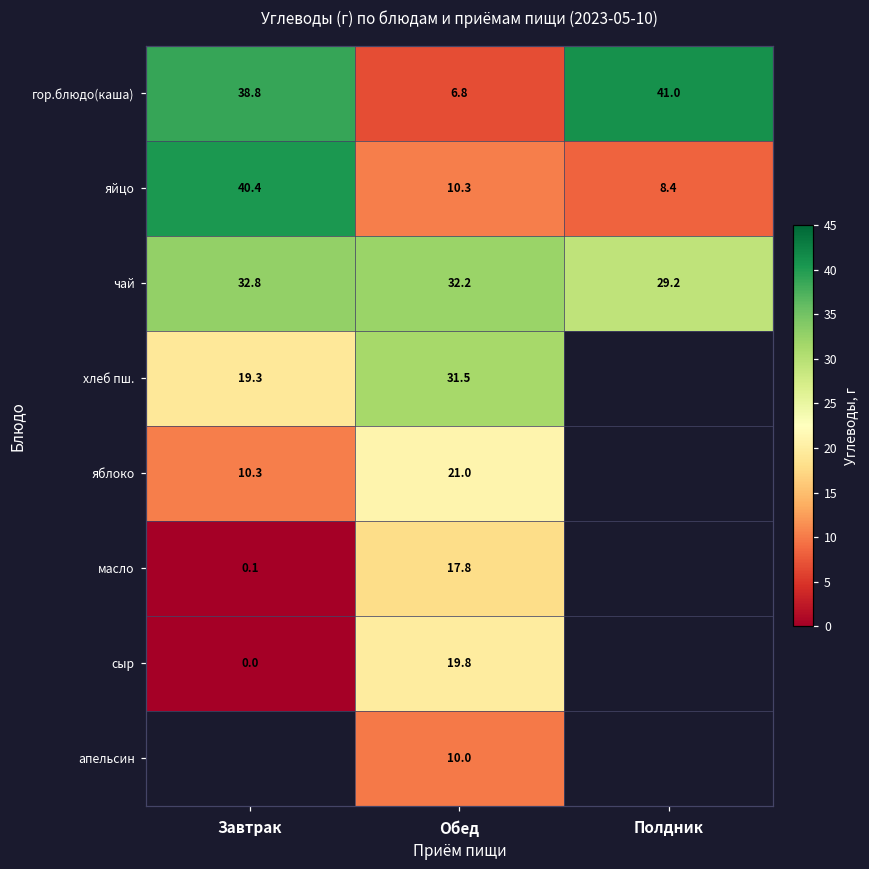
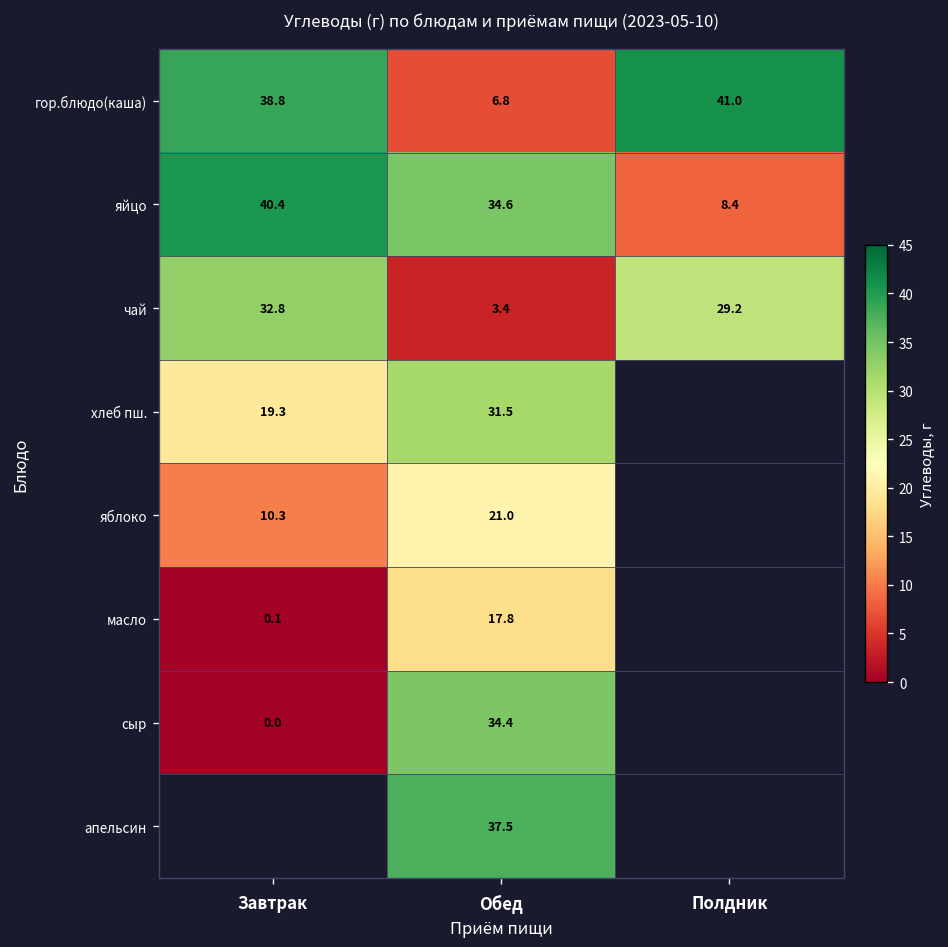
  {
    "гор.блюдо(каша)": {
      "Завтрак": 38.8,
      "Обед": 6.8,
      "Полдник": 41.0
    },
    "яйцо": {
      "Завтрак": 40.4,
-     "Обед": 10.3,
+     "Обед": 34.6,
      "Полдник": 8.4
    },
    "чай": {
      "Завтрак": 32.8,
-     "Обед": 32.2,
+     "Обед": 3.4,
      "Полдник": 29.2
    },
    "хлеб пш.": {
      "Завтрак": 19.3,
      "Обед": 31.5
    },
    "яблоко": {
      "Завтрак": 10.3,
      "Обед": 21.0
    },
    "масло": {
      "Завтрак": 0.1,
      "Обед": 17.8
    },
    "сыр": {
      "Завтрак": 0.0,
-     "Обед": 19.8
+     "Обед": 34.4
    },
    "апельсин": {
-     "Обед": 10.0
+     "Обед": 37.5
    }
  }
